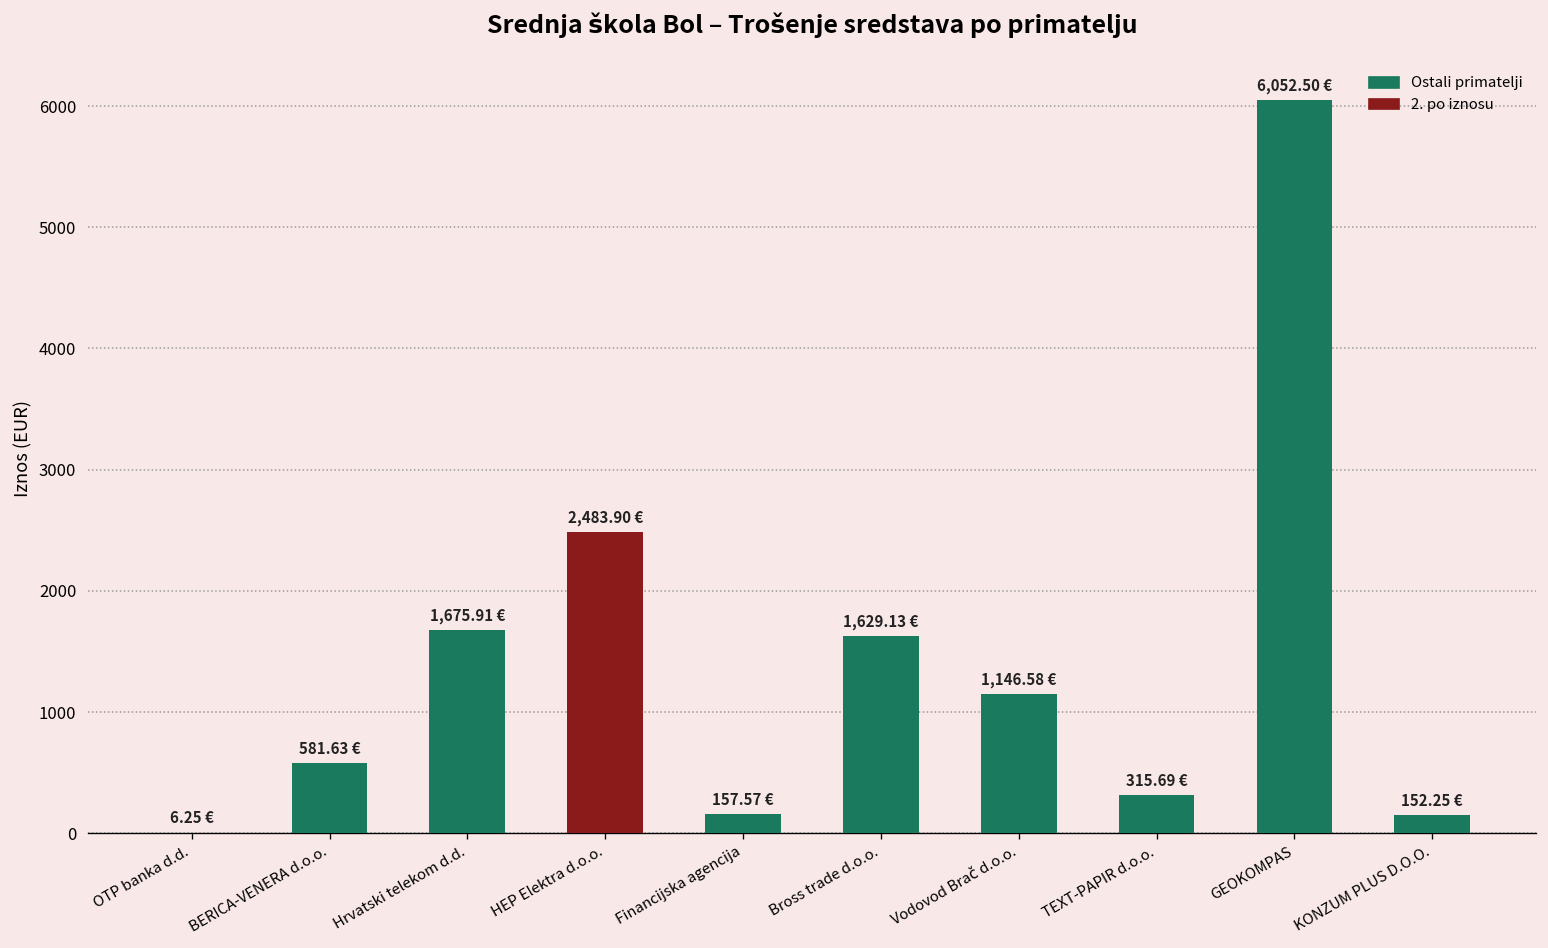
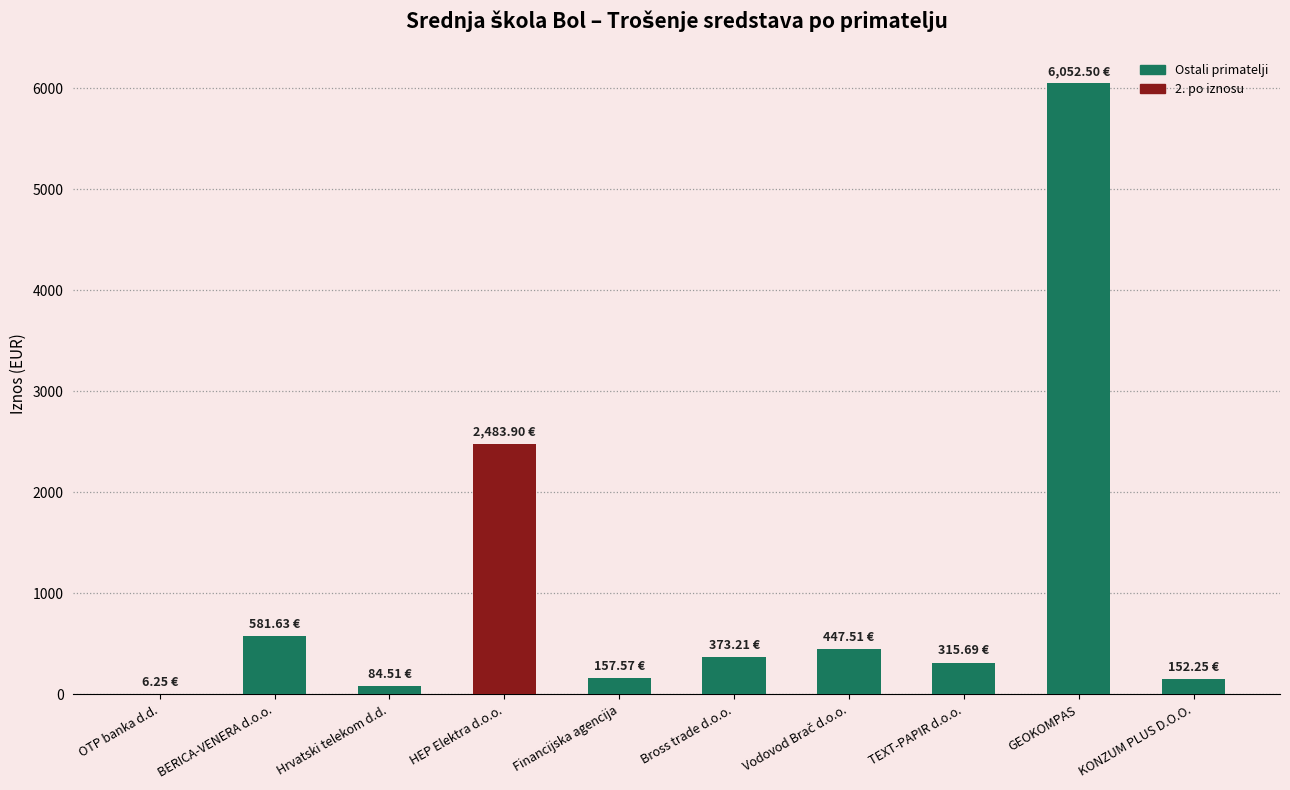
  {
    "OTP banka d.d.": "6.25",
    "BERICA-VENERA d.o.o.": "581.63",
-   "Hrvatski telekom d.d.": "1,675.91",
+   "Hrvatski telekom d.d.": "84.51",
    "HEP Elektra d.o.o.": "2,483.90",
    "Financijska agencija": "157.57",
-   "Bross trade d.o.o.": "1,629.13",
-   "Vodovod Brač d.o.o.": "1,146.58",
+   "Bross trade d.o.o.": "373.21",
+   "Vodovod Brač d.o.o.": "447.51",
    "TEXT-PAPIR d.o.o.": "315.69",
    "GEOKOMPAS": "6,052.50",
    "KONZUM PLUS D.O.O.": "152.25"
  }
